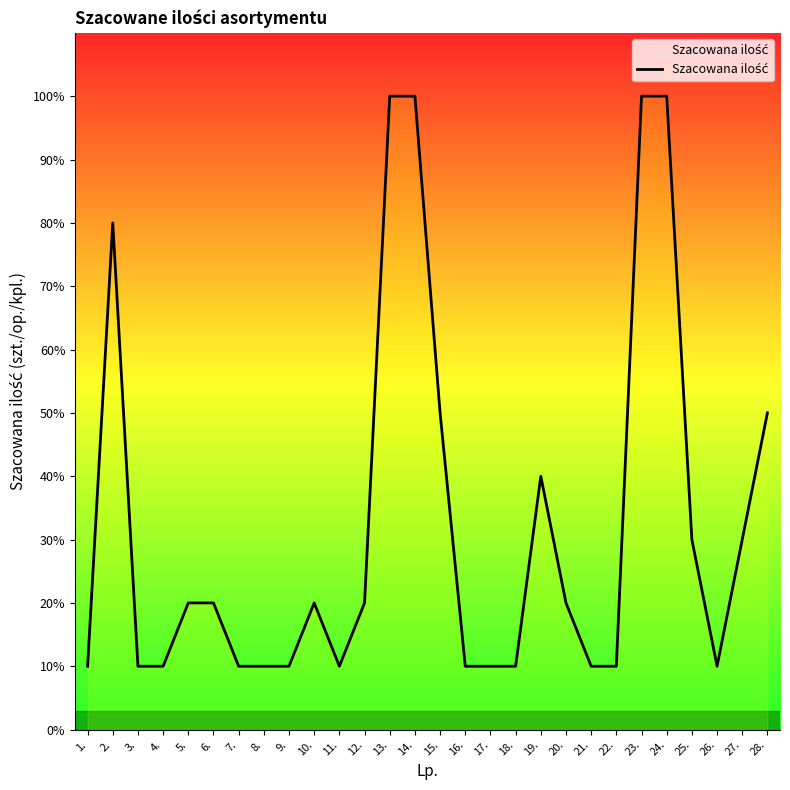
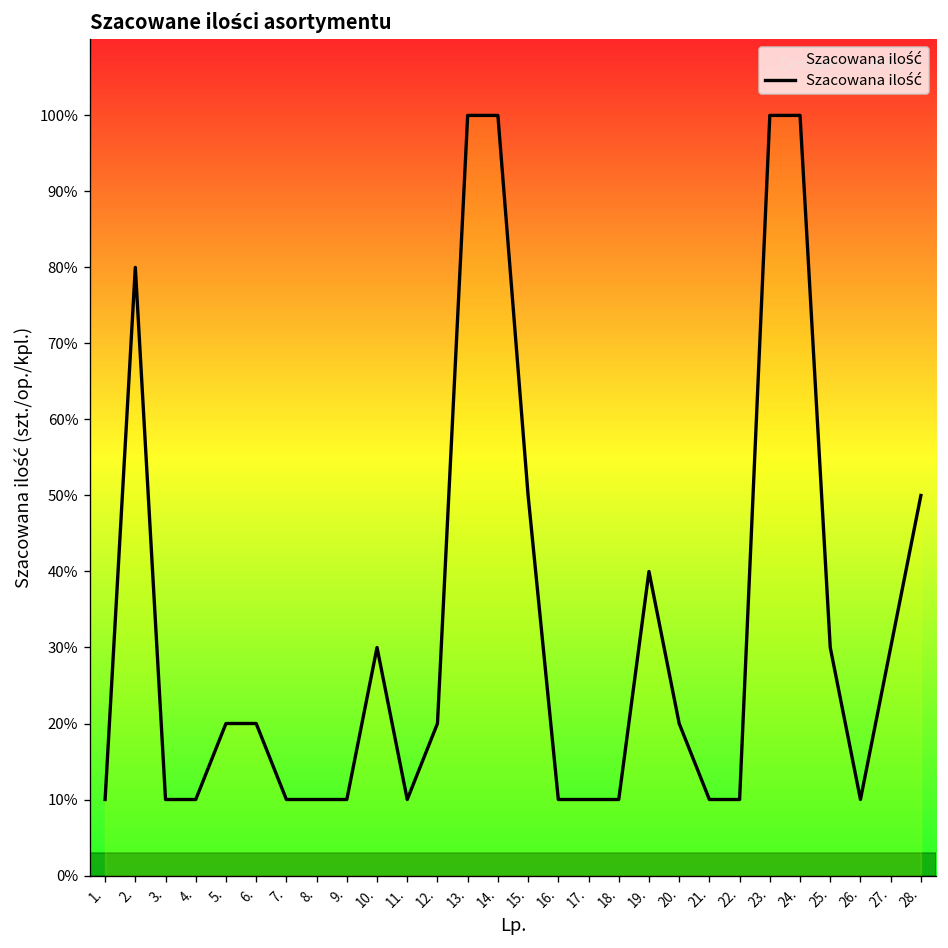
  {
    "1.": "10%",
    "2.": "80%",
    "3.": "10%",
    "4.": "10%",
    "5.": "20%",
    "6.": "20%",
    "7.": "10%",
    "8.": "10%",
    "9.": "10%",
-   "10.": "20%",
+   "10.": "30%",
    "11.": "10%",
    "12.": "20%",
    "13.": "100%",
    "14.": "100%",
    "15.": "50%",
    "16.": "10%",
    "17.": "10%",
    "18.": "10%",
    "19.": "40%",
    "20.": "20%",
    "21.": "10%",
    "22.": "10%",
    "23.": "100%",
    "24.": "100%",
    "25.": "30%",
    "26.": "10%",
    "27.": "30%",
    "28.": "50%"
  }
